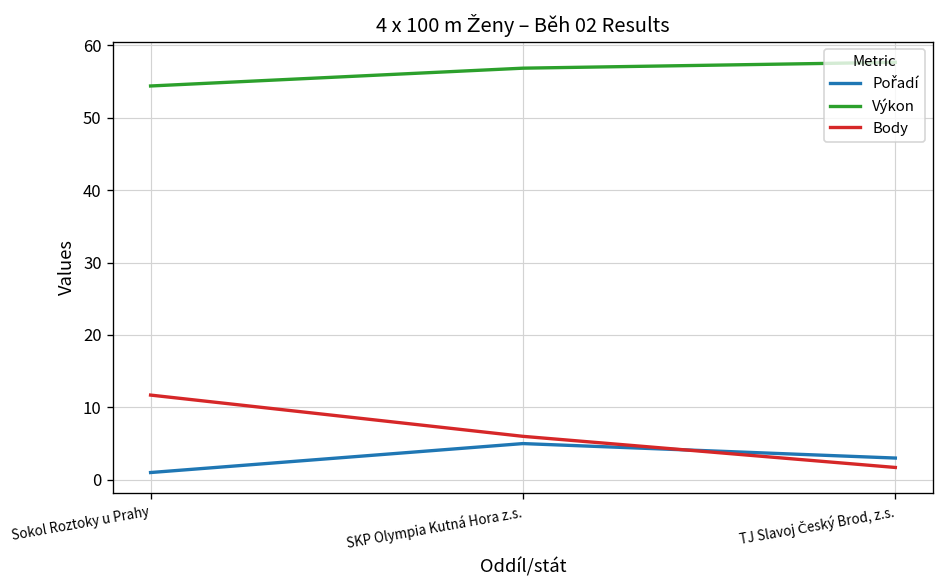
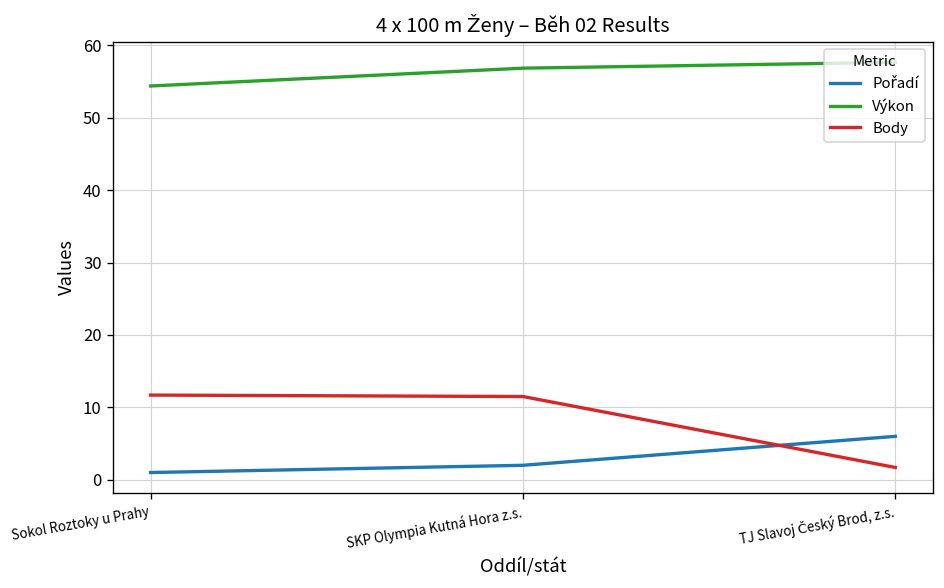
  {
    "Pořadí": {
      "Sokol Roztoky u Prahy": 1,
-     "SKP Olympia Kutná Hora z.s.": 5,
-     "TJ Slavoj Český Brod, z.s.": 3
+     "SKP Olympia Kutná Hora z.s.": 2,
+     "TJ Slavoj Český Brod, z.s.": 6
    },
    "Výkon": {
      "Sokol Roztoky u Prahy": 54,
      "SKP Olympia Kutná Hora z.s.": 57
    },
    "Body": {
      "Sokol Roztoky u Prahy": 12,
-     "SKP Olympia Kutná Hora z.s.": 6,
+     "SKP Olympia Kutná Hora z.s.": 12,
      "TJ Slavoj Český Brod, z.s.": 2
    }
  }
